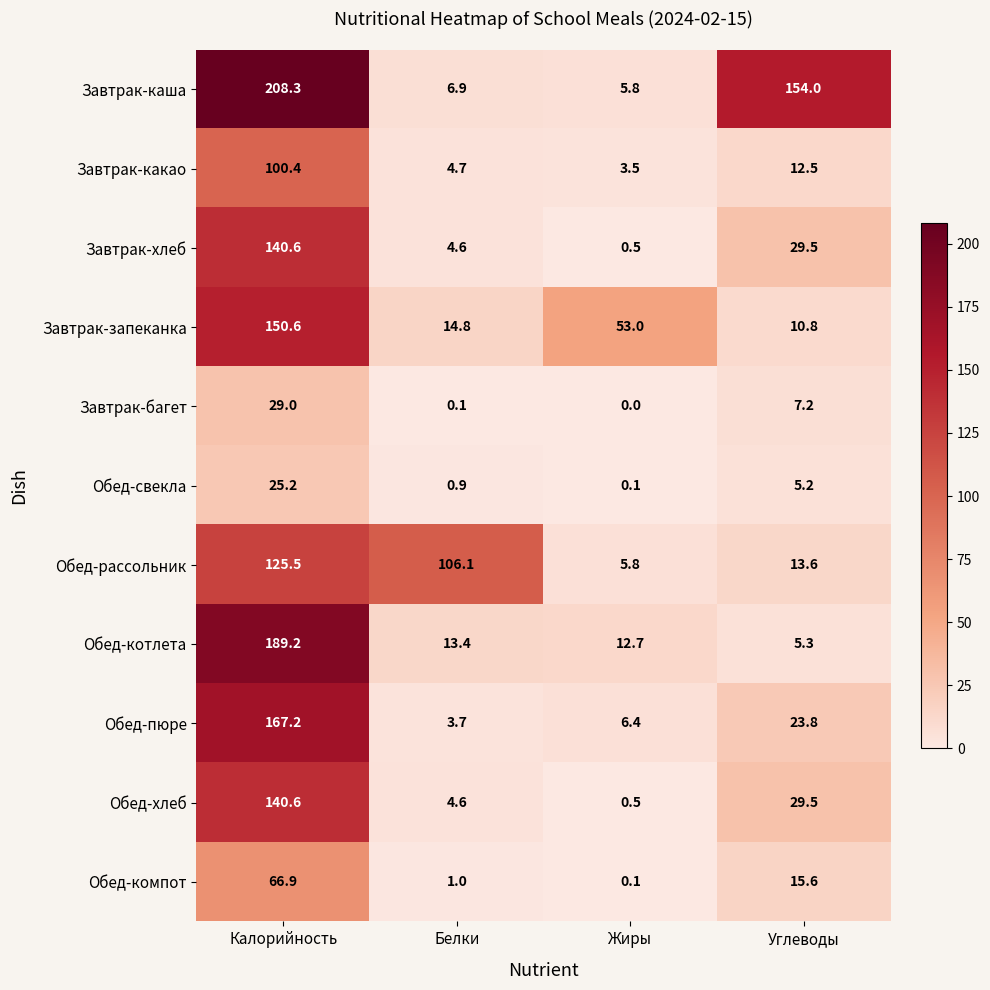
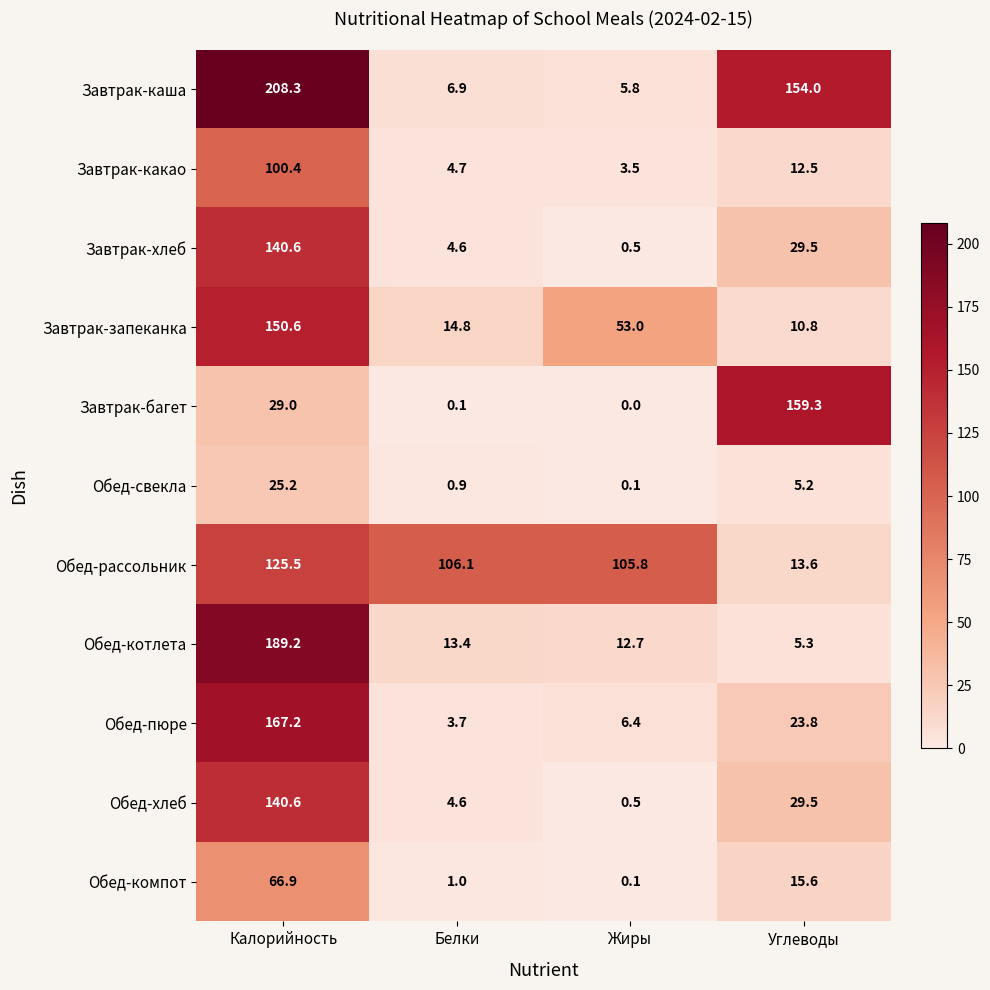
  {
    "Завтрак-каша": {
      "Калорийность": 208.3,
      "Белки": 6.9,
      "Жиры": 5.8,
      "Углеводы": 154.0
    },
    "Завтрак-какао": {
      "Калорийность": 100.4,
      "Белки": 4.7,
      "Жиры": 3.5,
      "Углеводы": 12.5
    },
    "Завтрак-хлеб": {
      "Калорийность": 140.6,
      "Белки": 4.6,
      "Жиры": 0.5,
      "Углеводы": 29.5
    },
    "Завтрак-запеканка": {
      "Калорийность": 150.6,
      "Белки": 14.8,
      "Жиры": 53.0,
      "Углеводы": 10.8
    },
    "Завтрак-багет": {
      "Калорийность": 29.0,
      "Белки": 0.1,
      "Жиры": 0.0,
-     "Углеводы": 7.2
+     "Углеводы": 159.3
    },
    "Обед-свекла": {
      "Калорийность": 25.2,
      "Белки": 0.9,
      "Жиры": 0.1,
      "Углеводы": 5.2
    },
    "Обед-рассольник": {
      "Калорийность": 125.5,
      "Белки": 106.1,
-     "Жиры": 5.8,
+     "Жиры": 105.8,
      "Углеводы": 13.6
    },
    "Обед-котлета": {
      "Калорийность": 189.2,
      "Белки": 13.4,
      "Жиры": 12.7,
      "Углеводы": 5.3
    },
    "Обед-пюре": {
      "Калорийность": 167.2,
      "Белки": 3.7,
      "Жиры": 6.4,
      "Углеводы": 23.8
    },
    "Обед-хлеб": {
      "Калорийность": 140.6,
      "Белки": 4.6,
      "Жиры": 0.5,
      "Углеводы": 29.5
    },
    "Обед-компот": {
      "Калорийность": 66.9,
      "Белки": 1.0,
      "Жиры": 0.1,
      "Углеводы": 15.6
    }
  }
